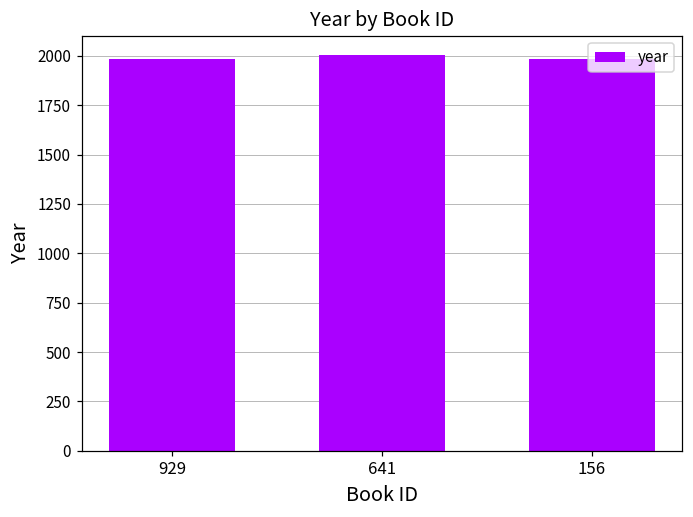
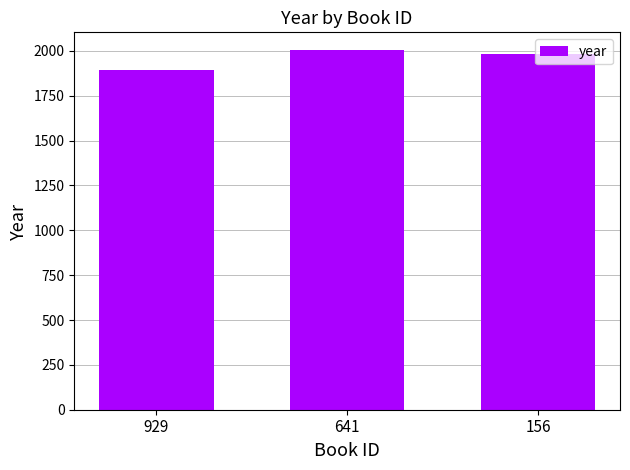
  {
-   "929": 1990,
+   "929": 1900,
    "641": 2000
  }
